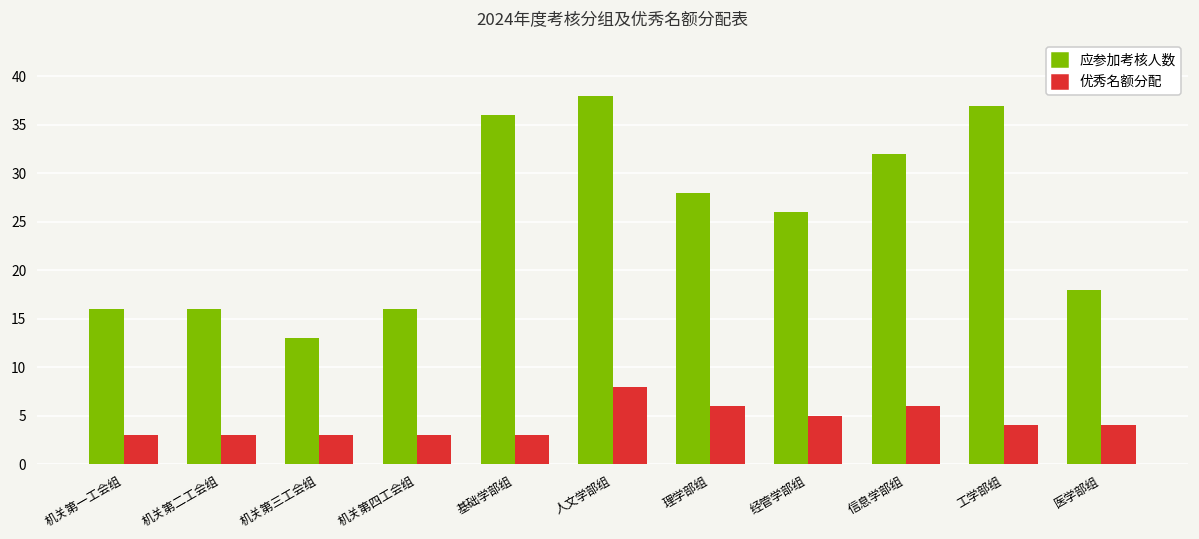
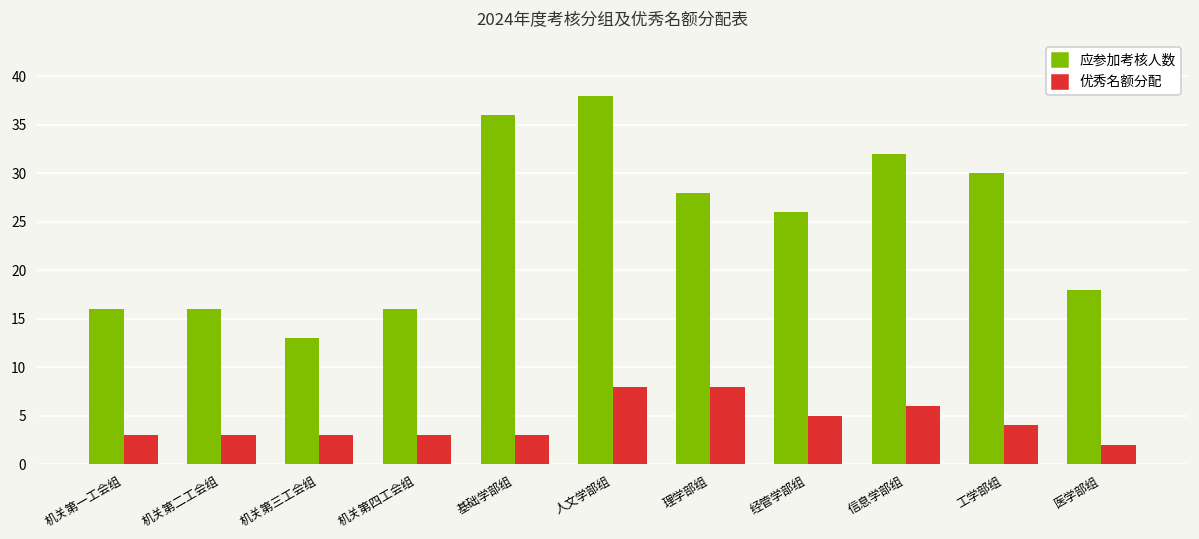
  {
    "应参加考核人数": {
      "机关第一工会组": 16,
      "机关第二工会组": 16,
      "机关第三工会组": 13,
      "机关第四工会组": 16,
      "基础学部组": 36,
      "人文学部组": 38,
      "理学部组": 28,
      "经管学部组": 26,
      "信息学部组": 32,
-     "工学部组": 37,
+     "工学部组": 30,
      "医学部组": 18
    },
    "优秀名额分配": {
      "机关第一工会组": 3,
      "机关第二工会组": 3,
      "机关第三工会组": 3,
      "机关第四工会组": 3,
      "基础学部组": 3,
      "人文学部组": 8,
-     "理学部组": 6,
+     "理学部组": 8,
      "经管学部组": 5,
      "信息学部组": 6,
      "工学部组": 4,
-     "医学部组": 4
+     "医学部组": 2
    }
  }
